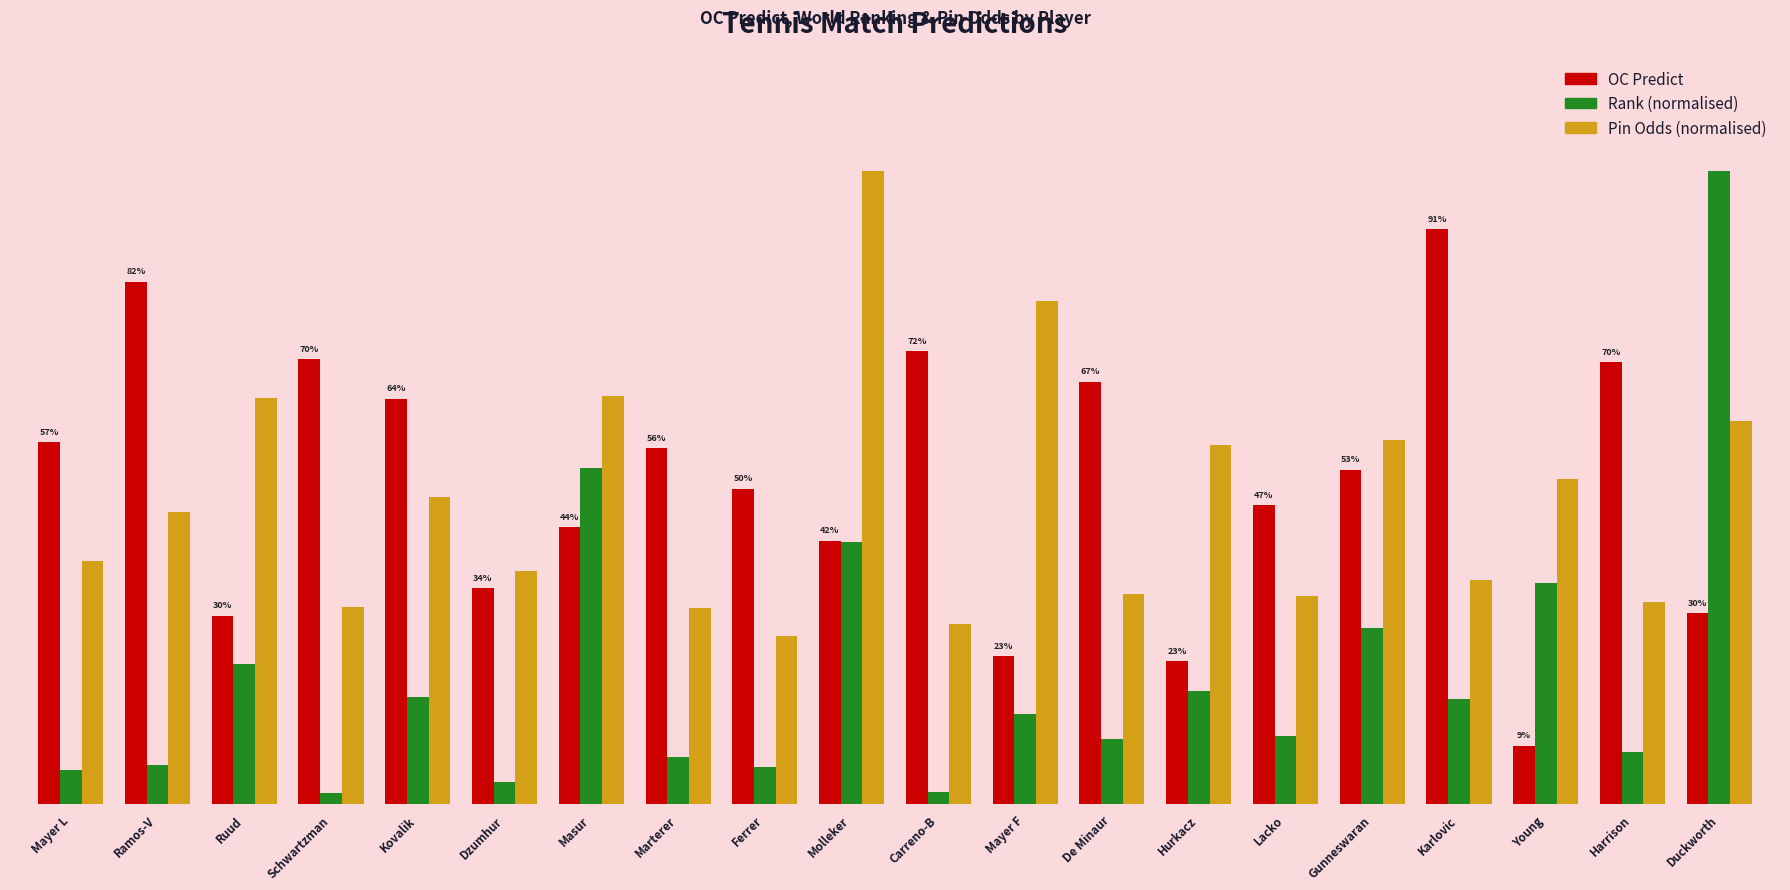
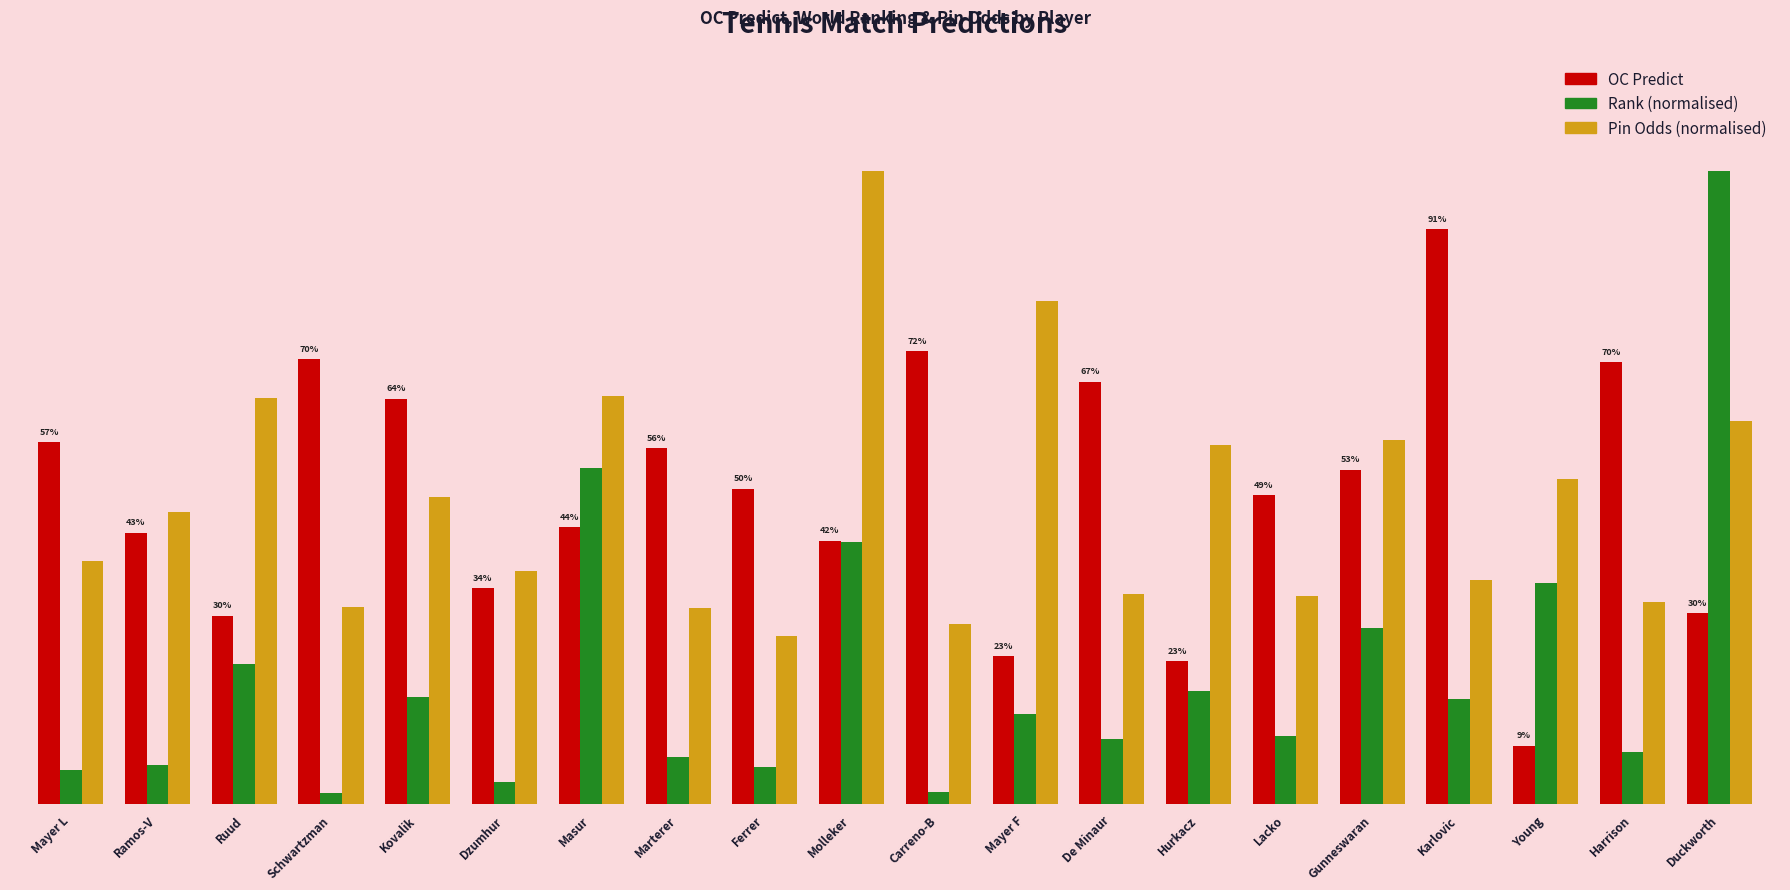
  {
    "OC Predict": {
      "Mayer L": "57%",
-     "Ramos-V": "82%",
+     "Ramos-V": "43%",
      "Ruud": "30%",
      "Schwartzman": "70%",
      "Kovalik": "64%",
      "Dzumhur": "34%",
      "Masur": "44%",
      "Marterer": "56%",
      "Ferrer": "50%",
      "Molleker": "42%",
      "Carreno-B": "72%",
      "Mayer F": "23%",
      "De Minaur": "67%",
      "Hurkacz": "23%",
-     "Lacko": "47%",
+     "Lacko": "49%",
      "Gunneswaran": "53%",
      "Karlovic": "91%",
      "Young": "9%",
      "Harrison": "70%",
      "Duckworth": "30%"
    }
  }
